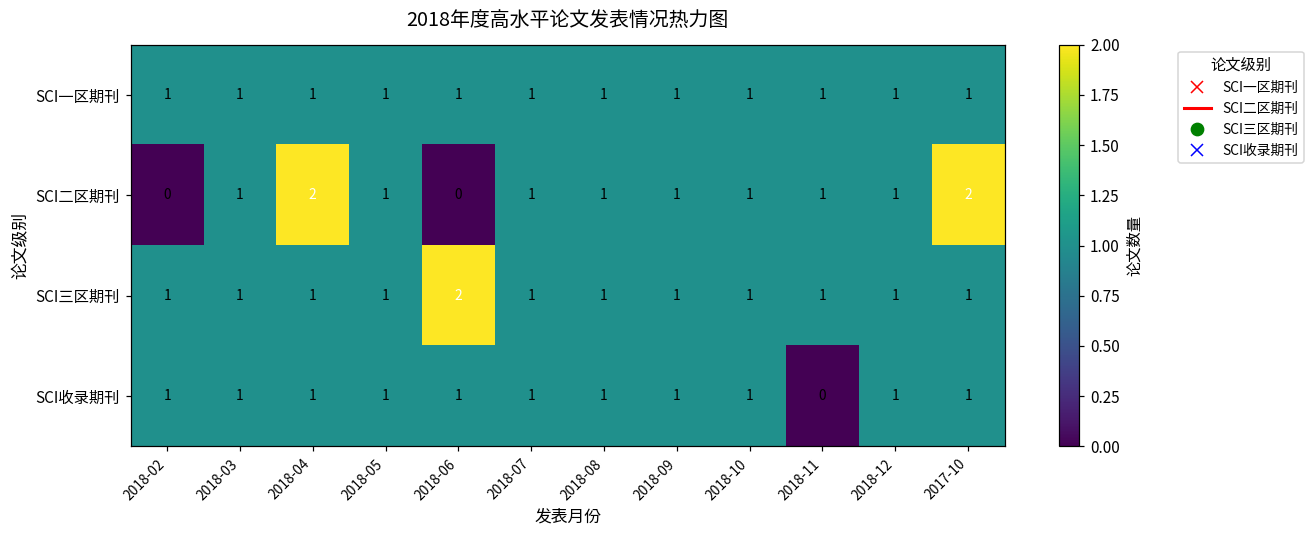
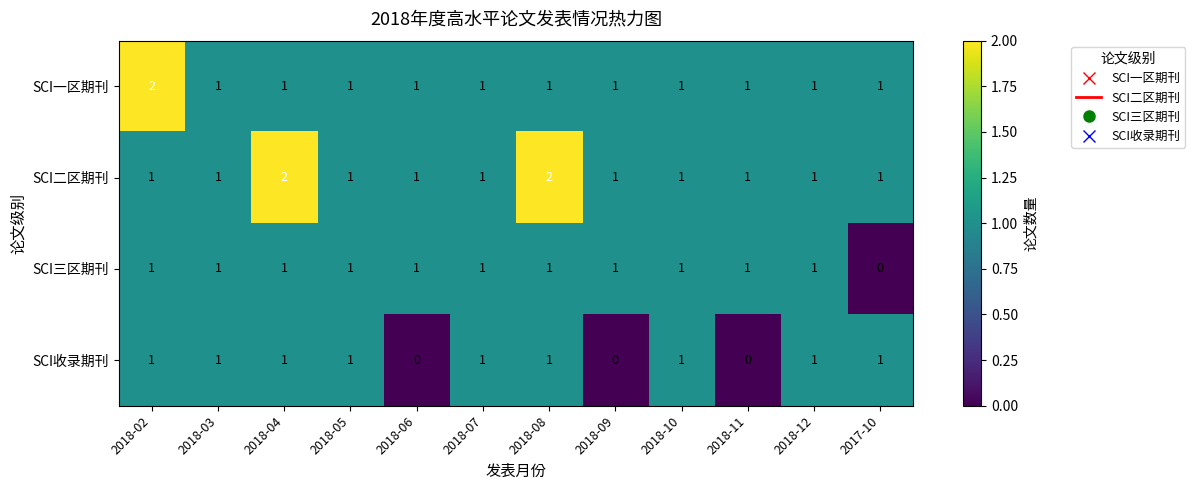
  {
    "SCI一区期刊": {
-     "2018-02": 1,
+     "2018-02": 2,
      "2018-03": 1,
      "2018-04": 1,
      "2018-05": 1,
      "2018-06": 1,
      "2018-07": 1,
      "2018-08": 1,
      "2018-09": 1,
      "2018-10": 1,
      "2018-11": 1,
      "2018-12": 1,
      "2017-10": 1
    },
    "SCI二区期刊": {
-     "2018-02": 0,
+     "2018-02": 1,
      "2018-03": 1,
      "2018-04": 2,
      "2018-05": 1,
-     "2018-06": 0,
+     "2018-06": 1,
      "2018-07": 1,
-     "2018-08": 1,
+     "2018-08": 2,
      "2018-09": 1,
      "2018-10": 1,
      "2018-11": 1,
      "2018-12": 1,
-     "2017-10": 2
+     "2017-10": 1
    },
    "SCI三区期刊": {
      "2018-02": 1,
      "2018-03": 1,
      "2018-04": 1,
      "2018-05": 1,
-     "2018-06": 2,
+     "2018-06": 1,
      "2018-07": 1,
      "2018-08": 1,
      "2018-09": 1,
      "2018-10": 1,
      "2018-11": 1,
      "2018-12": 1,
-     "2017-10": 1
+     "2017-10": 0
    },
    "SCI收录期刊": {
      "2018-02": 1,
      "2018-03": 1,
      "2018-04": 1,
      "2018-05": 1,
-     "2018-06": 1,
+     "2018-06": 0,
      "2018-07": 1,
      "2018-08": 1,
-     "2018-09": 1,
+     "2018-09": 0,
      "2018-10": 1,
      "2018-11": 0,
      "2018-12": 1,
      "2017-10": 1
    }
  }
